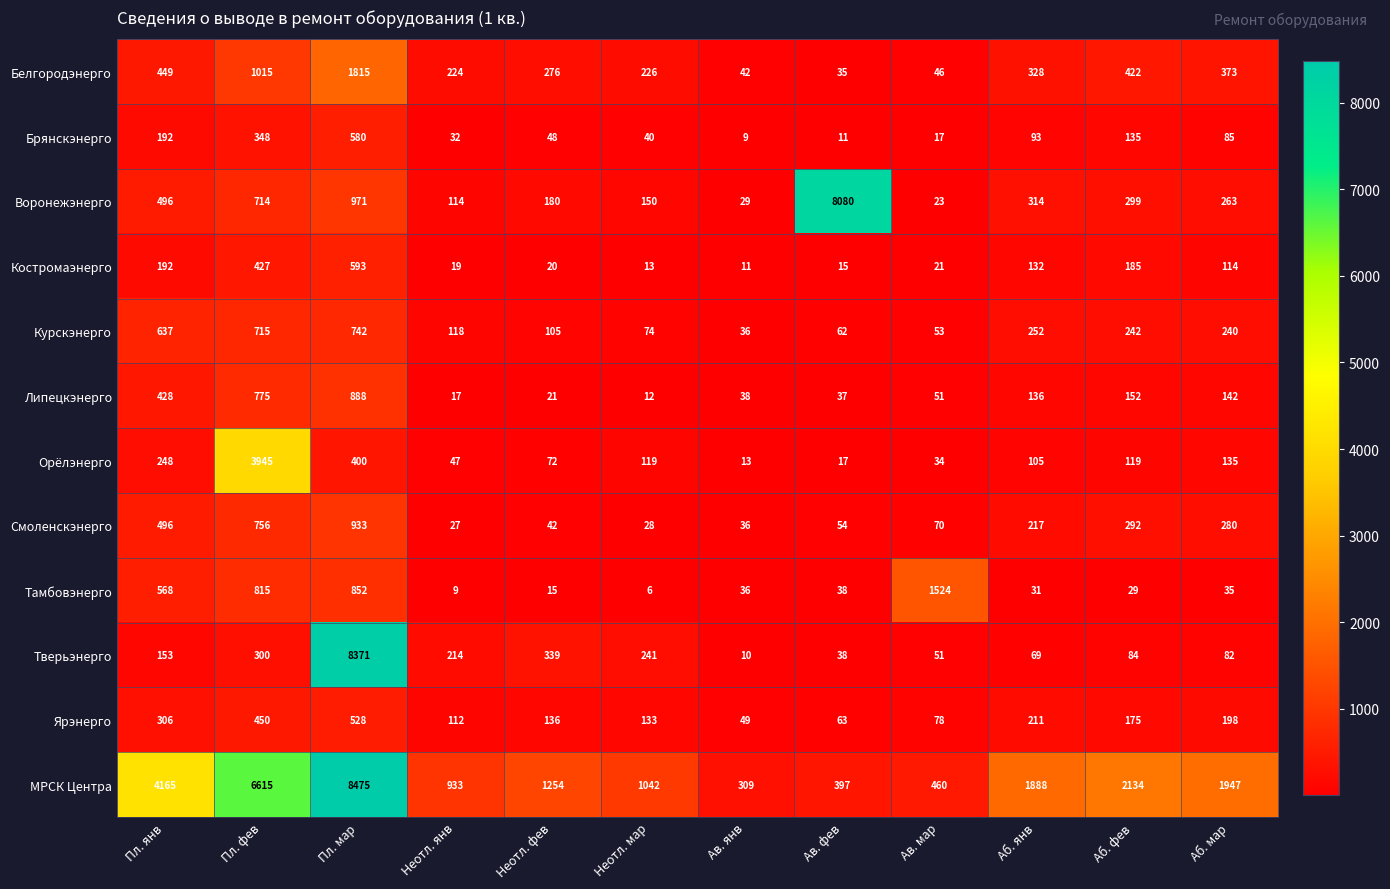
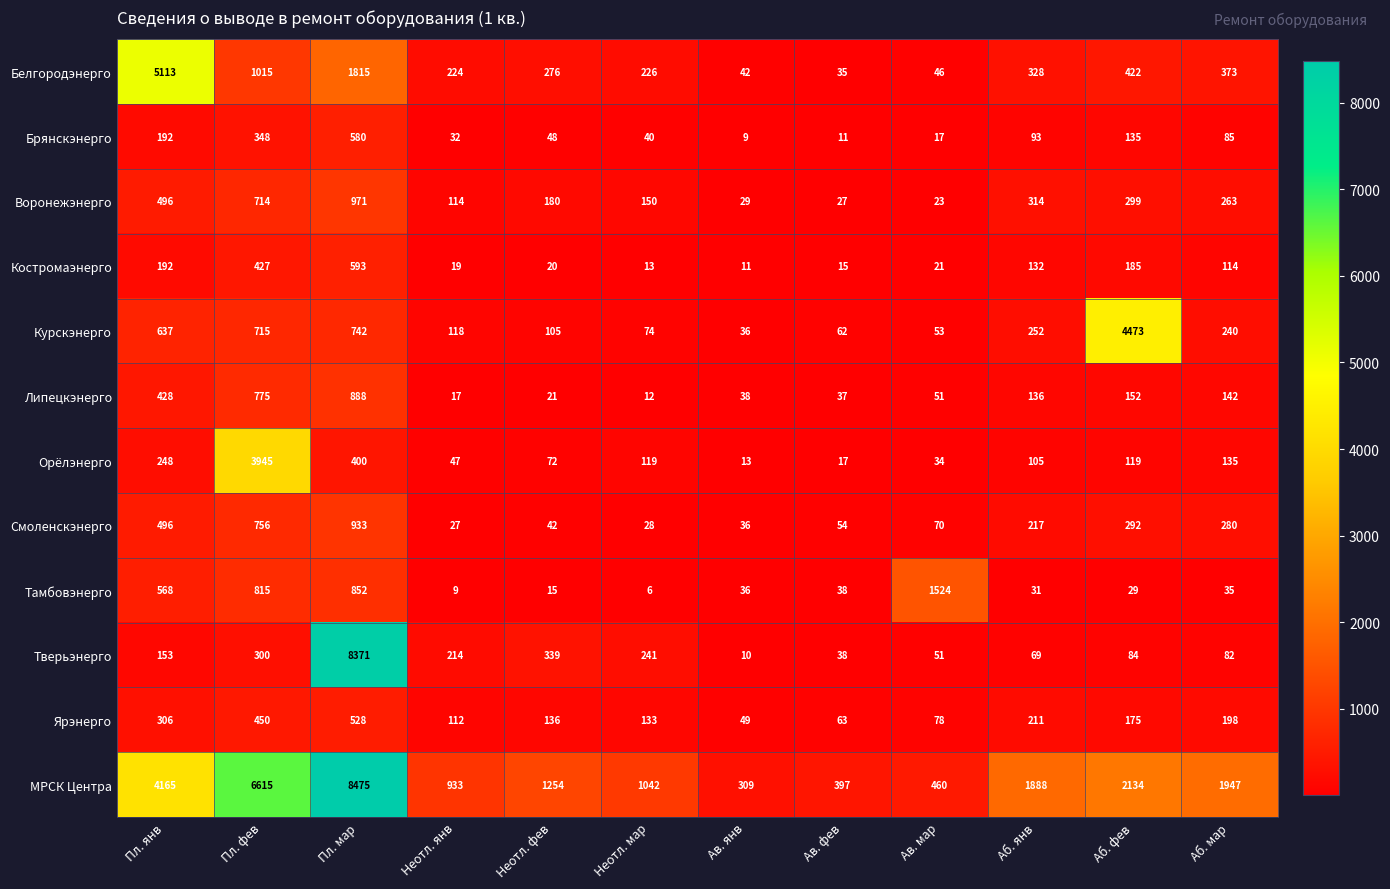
  {
    "Белгородэнерго": {
-     "Пл. янв": 449,
+     "Пл. янв": 5113,
      "Пл. фев": 1015,
      "Пл. мар": 1815,
      "Неотл. янв": 224,
      "Неотл. фев": 276,
      "Неотл. мар": 226,
      "Ав. янв": 42,
      "Ав. фев": 35,
      "Ав. мар": 46,
      "Аб. янв": 328,
      "Аб. фев": 422,
      "Аб. мар": 373
    },
    "Брянскэнерго": {
      "Пл. янв": 192,
      "Пл. фев": 348,
      "Пл. мар": 580,
      "Неотл. янв": 32,
      "Неотл. фев": 48,
      "Неотл. мар": 40,
      "Ав. янв": 9,
      "Ав. фев": 11,
      "Ав. мар": 17,
      "Аб. янв": 93,
      "Аб. фев": 135,
      "Аб. мар": 85
    },
    "Воронежэнерго": {
      "Пл. янв": 496,
      "Пл. фев": 714,
      "Пл. мар": 971,
      "Неотл. янв": 114,
      "Неотл. фев": 180,
      "Неотл. мар": 150,
      "Ав. янв": 29,
-     "Ав. фев": 8080,
+     "Ав. фев": 27,
      "Ав. мар": 23,
      "Аб. янв": 314,
      "Аб. фев": 299,
      "Аб. мар": 263
    },
    "Костромаэнерго": {
      "Пл. янв": 192,
      "Пл. фев": 427,
      "Пл. мар": 593,
      "Неотл. янв": 19,
      "Неотл. фев": 20,
      "Неотл. мар": 13,
      "Ав. янв": 11,
      "Ав. фев": 15,
      "Ав. мар": 21,
      "Аб. янв": 132,
      "Аб. фев": 185,
      "Аб. мар": 114
    },
    "Курскэнерго": {
      "Пл. янв": 637,
      "Пл. фев": 715,
      "Пл. мар": 742,
      "Неотл. янв": 118,
      "Неотл. фев": 105,
      "Неотл. мар": 74,
      "Ав. янв": 36,
      "Ав. фев": 62,
      "Ав. мар": 53,
      "Аб. янв": 252,
-     "Аб. фев": 242,
+     "Аб. фев": 4473,
      "Аб. мар": 240
    },
    "Липецкэнерго": {
      "Пл. янв": 428,
      "Пл. фев": 775,
      "Пл. мар": 888,
      "Неотл. янв": 17,
      "Неотл. фев": 21,
      "Неотл. мар": 12,
      "Ав. янв": 38,
      "Ав. фев": 37,
      "Ав. мар": 51,
      "Аб. янв": 136,
      "Аб. фев": 152,
      "Аб. мар": 142
    },
    "Орёлэнерго": {
      "Пл. янв": 248,
      "Пл. фев": 3945,
      "Пл. мар": 400,
      "Неотл. янв": 47,
      "Неотл. фев": 72,
      "Неотл. мар": 119,
      "Ав. янв": 13,
      "Ав. фев": 17,
      "Ав. мар": 34,
      "Аб. янв": 105,
      "Аб. фев": 119,
      "Аб. мар": 135
    },
    "Смоленскэнерго": {
      "Пл. янв": 496,
      "Пл. фев": 756,
      "Пл. мар": 933,
      "Неотл. янв": 27,
      "Неотл. фев": 42,
      "Неотл. мар": 28,
      "Ав. янв": 36,
      "Ав. фев": 54,
      "Ав. мар": 70,
      "Аб. янв": 217,
      "Аб. фев": 292,
      "Аб. мар": 280
    },
    "Тамбовэнерго": {
      "Пл. янв": 568,
      "Пл. фев": 815,
      "Пл. мар": 852,
      "Неотл. янв": 9,
      "Неотл. фев": 15,
      "Неотл. мар": 6,
      "Ав. янв": 36,
      "Ав. фев": 38,
      "Ав. мар": 1524,
      "Аб. янв": 31,
      "Аб. фев": 29,
      "Аб. мар": 35
    },
    "Тверьэнерго": {
      "Пл. янв": 153,
      "Пл. фев": 300,
      "Пл. мар": 8371,
      "Неотл. янв": 214,
      "Неотл. фев": 339,
      "Неотл. мар": 241,
      "Ав. янв": 10,
      "Ав. фев": 38,
      "Ав. мар": 51,
      "Аб. янв": 69,
      "Аб. фев": 84,
      "Аб. мар": 82
    },
    "Ярэнерго": {
      "Пл. янв": 306,
      "Пл. фев": 450,
      "Пл. мар": 528,
      "Неотл. янв": 112,
      "Неотл. фев": 136,
      "Неотл. мар": 133,
      "Ав. янв": 49,
      "Ав. фев": 63,
      "Ав. мар": 78,
      "Аб. янв": 211,
      "Аб. фев": 175,
      "Аб. мар": 198
    },
    "МРСК Центра": {
      "Пл. янв": 4165,
      "Пл. фев": 6615,
      "Пл. мар": 8475,
      "Неотл. янв": 933,
      "Неотл. фев": 1254,
      "Неотл. мар": 1042,
      "Ав. янв": 309,
      "Ав. фев": 397,
      "Ав. мар": 460,
      "Аб. янв": 1888,
      "Аб. фев": 2134,
      "Аб. мар": 1947
    }
  }
